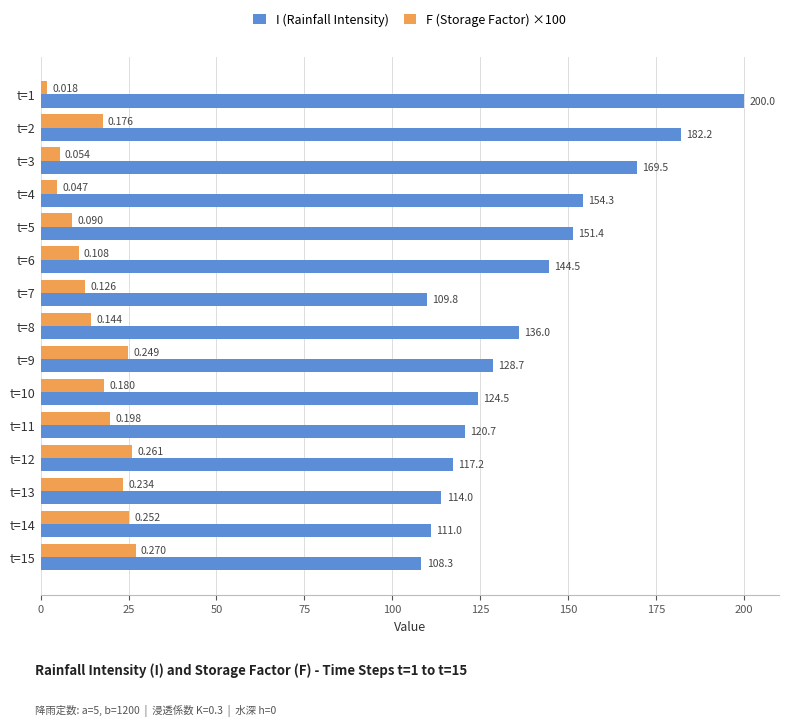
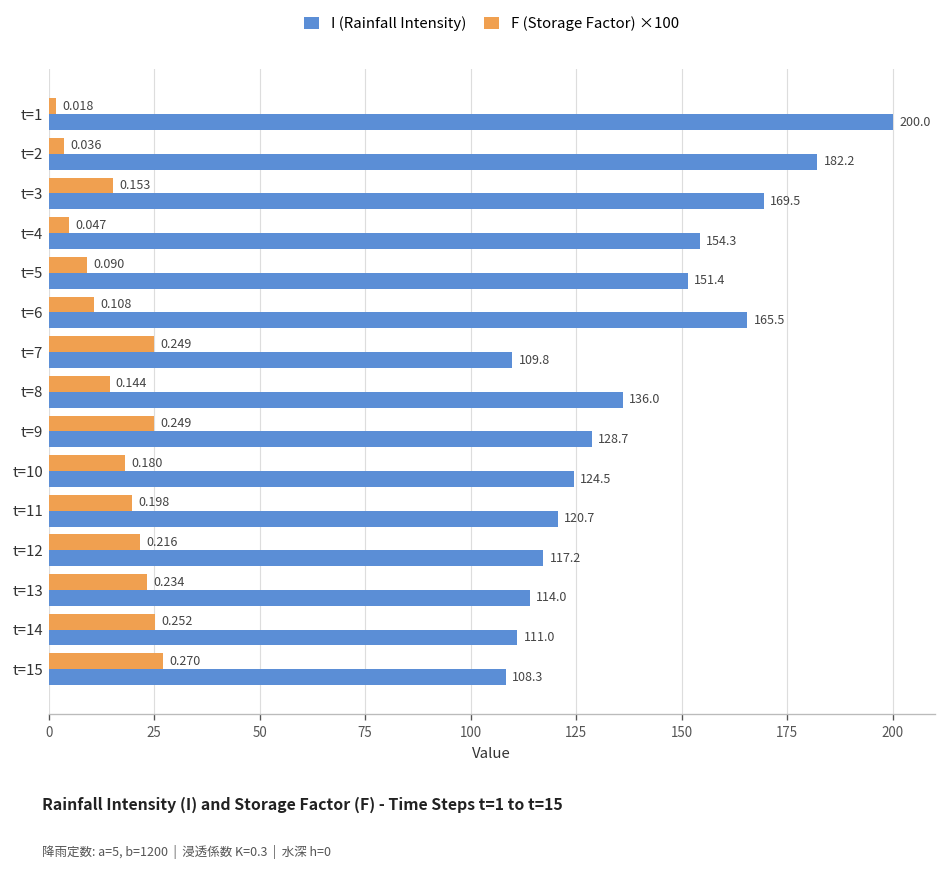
  {
    "I (Rainfall Intensity)": {
      "t=1": 200.0,
      "t=2": 182.2,
      "t=3": 169.5,
      "t=4": 154.3,
      "t=5": 151.4,
-     "t=6": 144.5,
+     "t=6": 165.5,
      "t=7": 109.8,
      "t=8": 136.0,
      "t=9": 128.7,
      "t=10": 124.5,
      "t=11": 120.7,
      "t=12": 117.2,
      "t=13": 114.0,
      "t=14": 111.0,
      "t=15": 108.3
    },
    "F (Storage Factor) ×100": {
-     "t=2": 0.176,
-     "t=3": 0.054,
-     "t=7": 0.126,
-     "t=12": 0.261
+     "t=2": 0.036,
+     "t=3": 0.153,
+     "t=7": 0.249,
+     "t=12": 0.216
    }
  }
